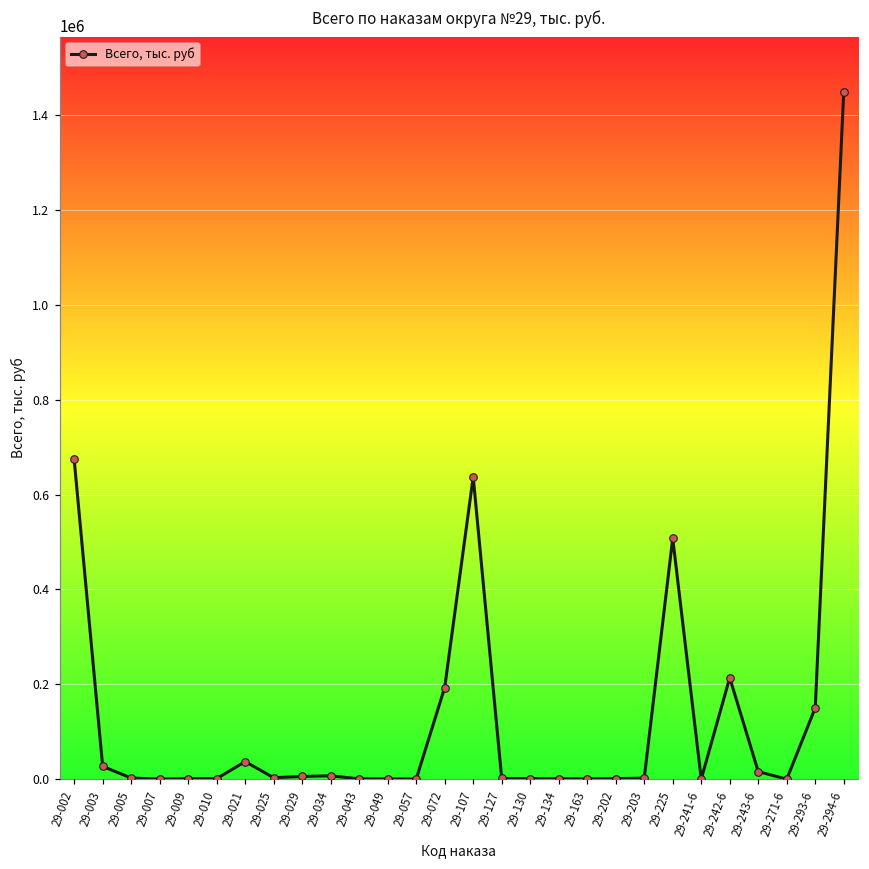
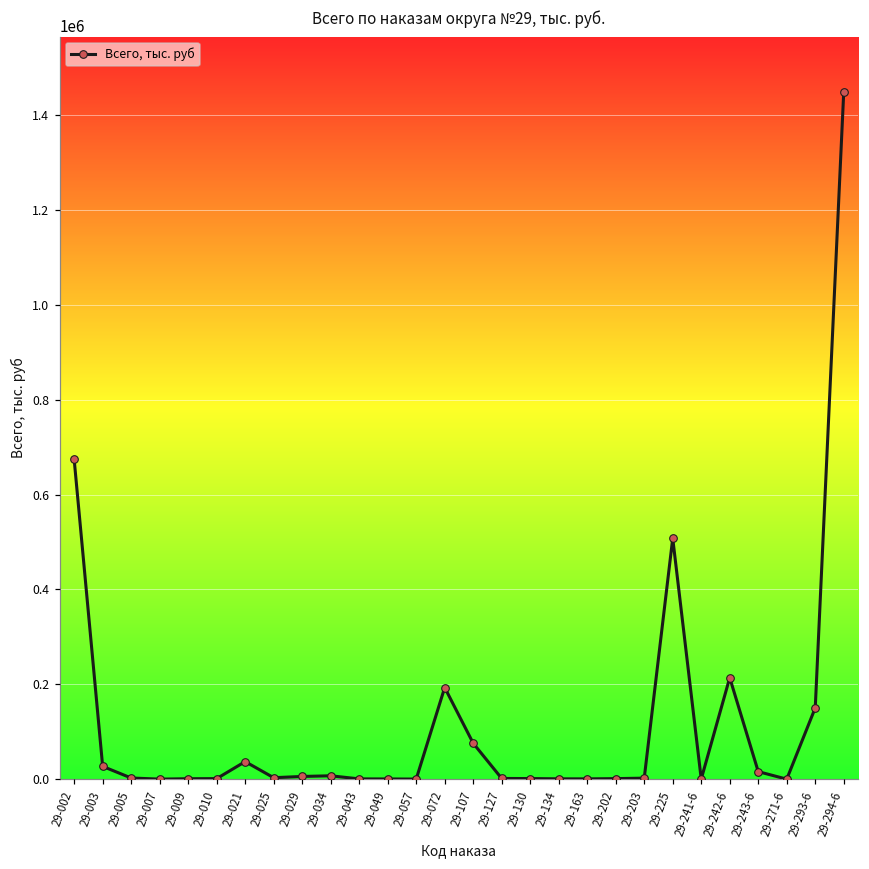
  {
    "29-002": 670000,
    "29-003": 30000,
    "29-005": 0,
    "29-007": 0,
    "29-009": 0,
    "29-010": 0,
    "29-021": 40000,
    "29-025": 0,
    "29-029": 10000,
    "29-034": 10000,
    "29-043": 0,
    "29-049": 0,
    "29-057": 0,
    "29-072": 190000,
-   "29-107": 640000,
+   "29-107": 80000,
    "29-127": 0,
    "29-130": 0,
    "29-134": 0,
    "29-163": 0,
    "29-202": 0,
    "29-203": 0,
    "29-225": 510000,
    "29-241-6": 0,
    "29-242-6": 210000,
    "29-243-6": 20000,
    "29-271-6": 0,
    "29-293-6": 150000,
    "29-294-6": 1450000
  }
